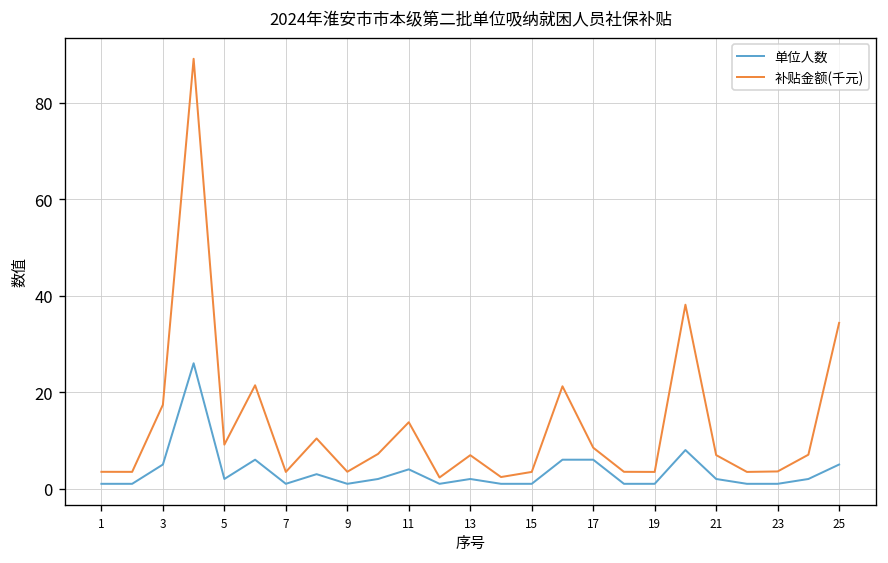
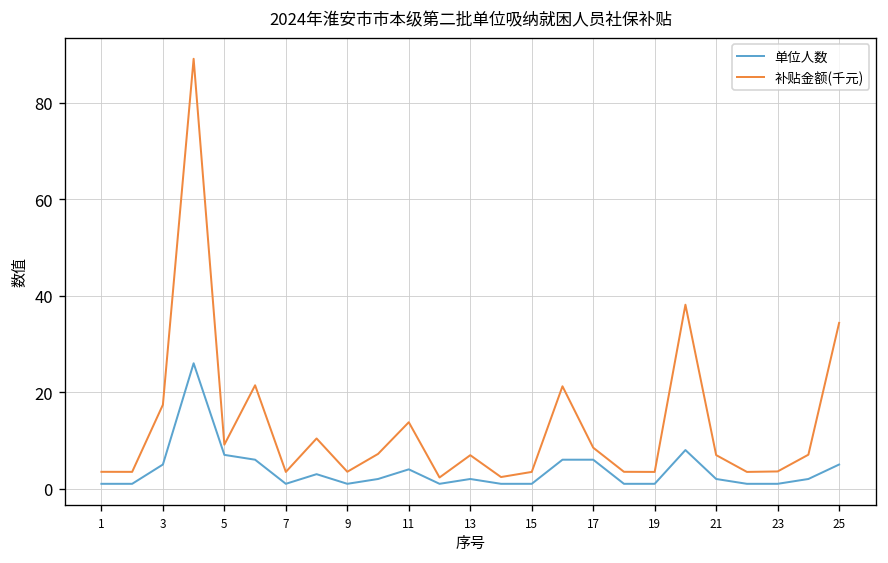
  {
    "单位人数": {
      "1": 1,
      "3": 5,
-     "5": 2,
+     "5": 7,
      "7": 1,
      "9": 1,
      "11": 4,
      "13": 2,
      "15": 1,
      "17": 6,
      "19": 1,
      "21": 2,
      "23": 1,
      "25": 5
    },
    "补贴金额(千元)": {
      "1": 3,
      "3": 17,
      "5": 9,
      "7": 3,
      "9": 3,
      "11": 14,
      "13": 7,
      "15": 3,
      "17": 8,
      "19": 3,
      "21": 7,
      "23": 4,
      "25": 34
    }
  }
